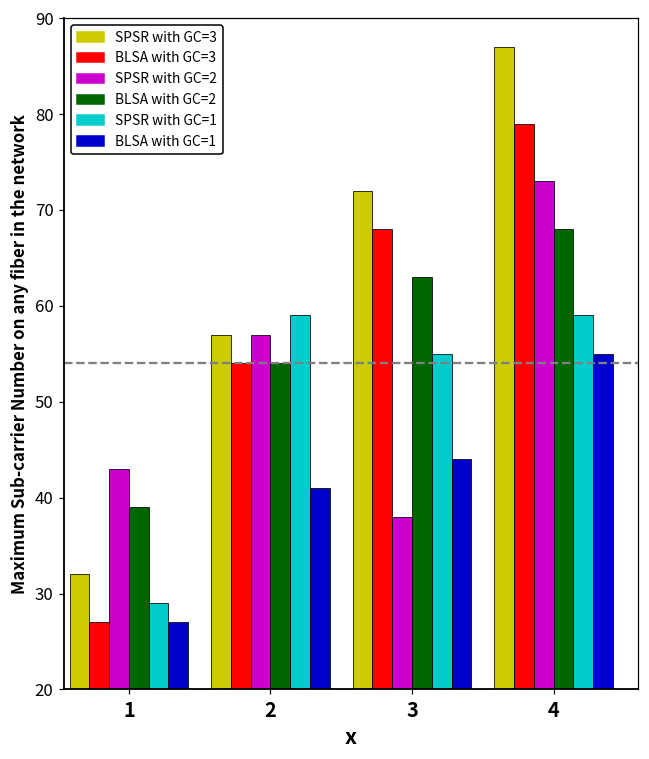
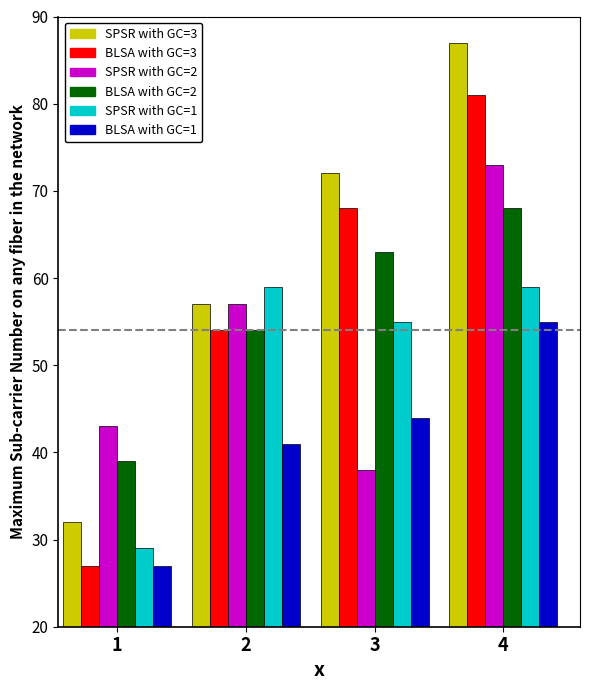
  {
    "SPSR with GC=3": {
      "1": 32,
      "2": 57,
      "3": 72,
      "4": 87
    },
    "BLSA with GC=3": {
      "1": 27,
      "2": 54,
      "3": 68,
-     "4": 79
+     "4": 81
    },
    "SPSR with GC=2": {
      "1": 43,
      "2": 57,
      "3": 38,
      "4": 73
    },
    "BLSA with GC=2": {
      "1": 39,
      "2": 54,
      "3": 63,
      "4": 68
    },
    "SPSR with GC=1": {
      "1": 29,
      "2": 59,
      "3": 55,
      "4": 59
    },
    "BLSA with GC=1": {
      "1": 27,
      "2": 41,
      "3": 44,
      "4": 55
    }
  }
